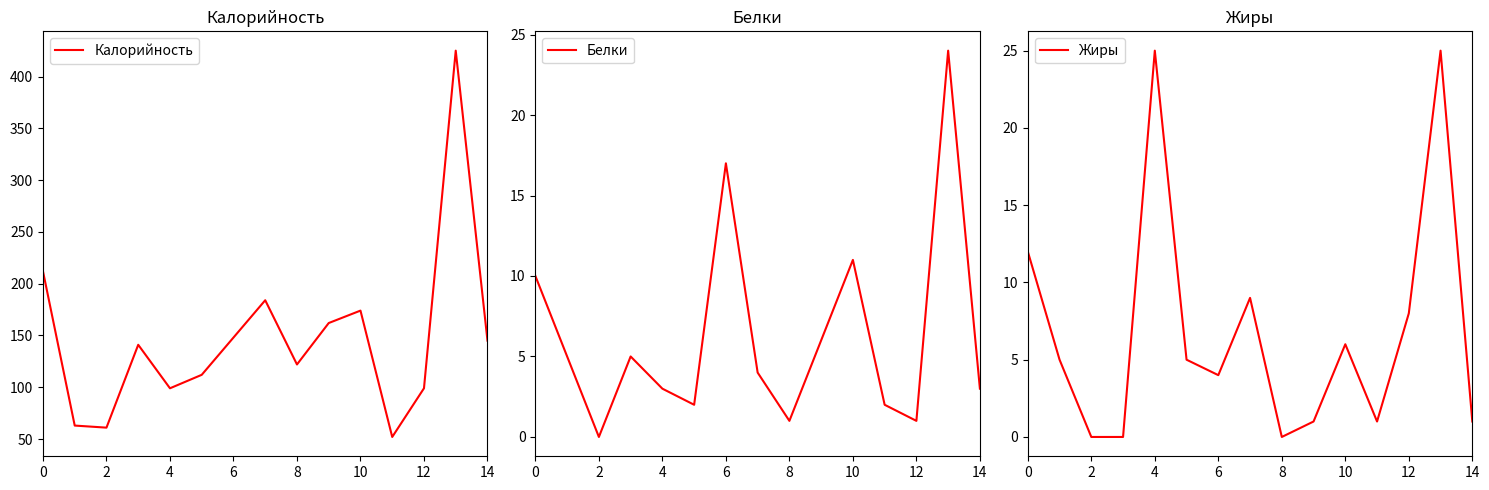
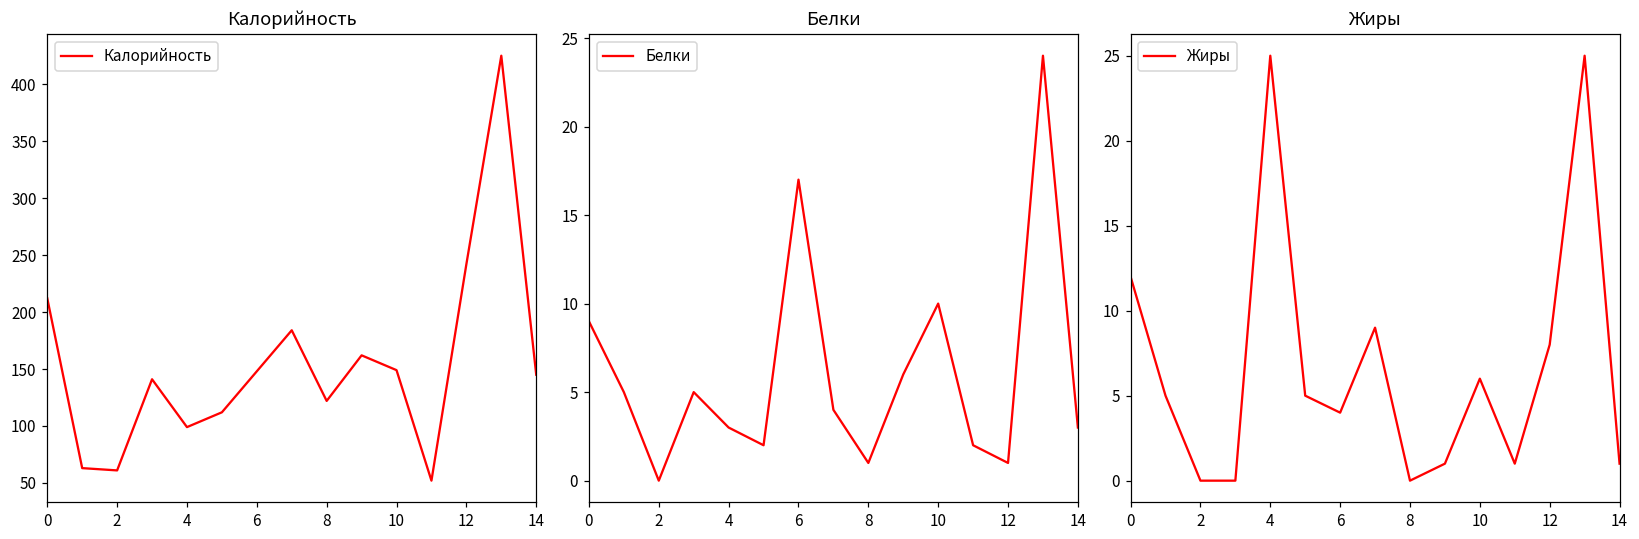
  {
    "Калорийность": {
      "0": 212,
      "2": 61,
      "4": 99,
      "6": 148,
      "8": 122,
-     "10": 174,
-     "12": 99,
+     "10": 149,
+     "12": 242,
      "14": 145
    },
    "Белки": {
-     "0": 10,
+     "0": 9,
      "2": 0,
      "4": 3,
      "6": 17,
      "8": 1,
-     "10": 11,
+     "10": 10,
      "12": 1,
      "14": 3
    },
    "Жиры": {
      "0": 12.0,
      "2": 0.0,
      "4": 25.0,
      "6": 4.0,
      "8": 0.0,
      "10": 6.0,
      "12": 8.0,
      "14": 1.0
    }
  }
